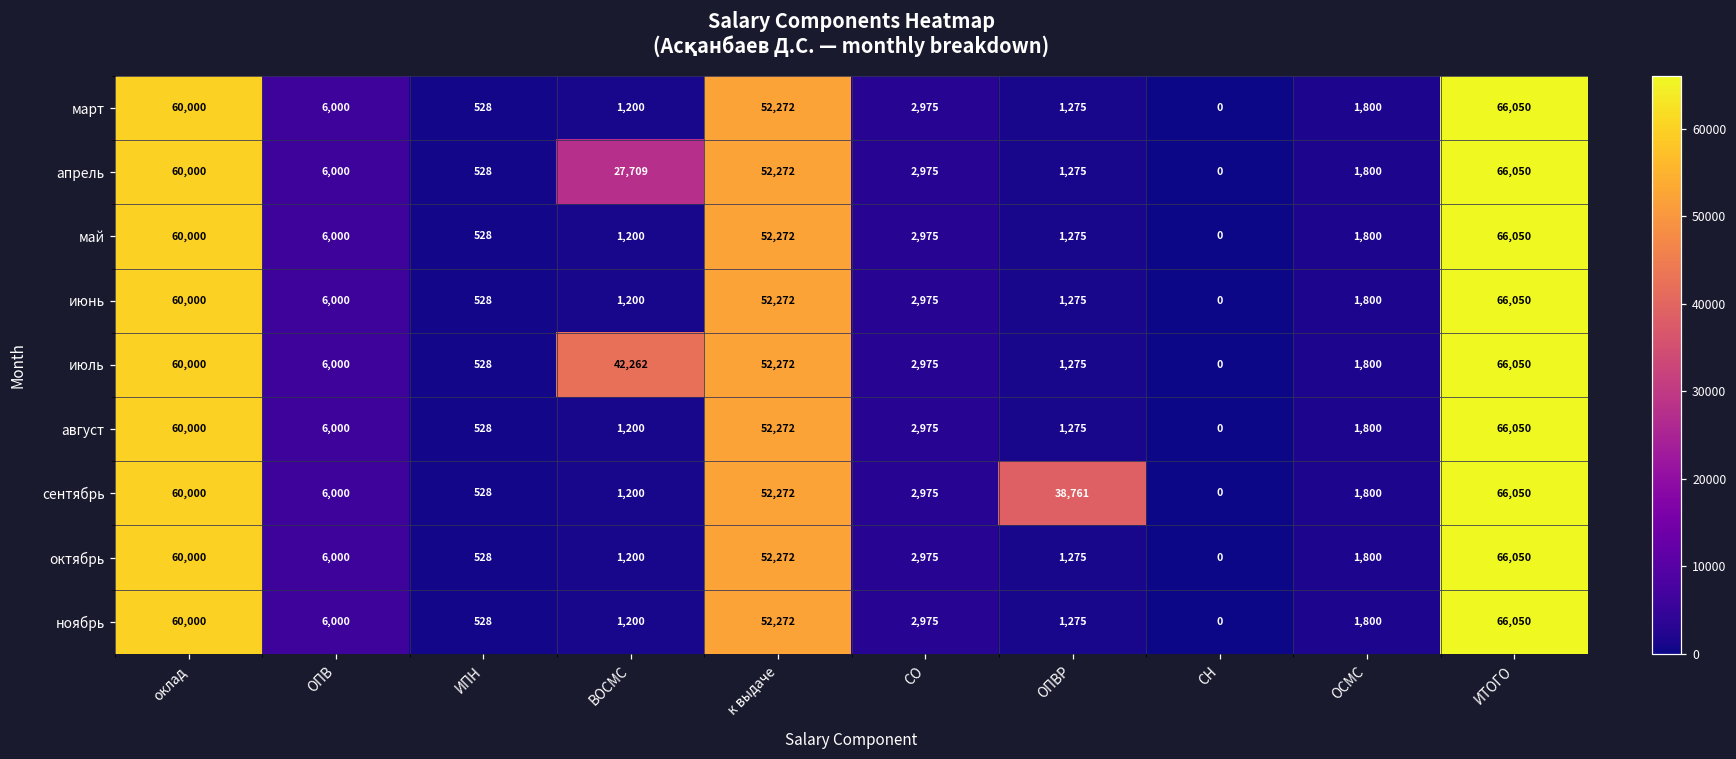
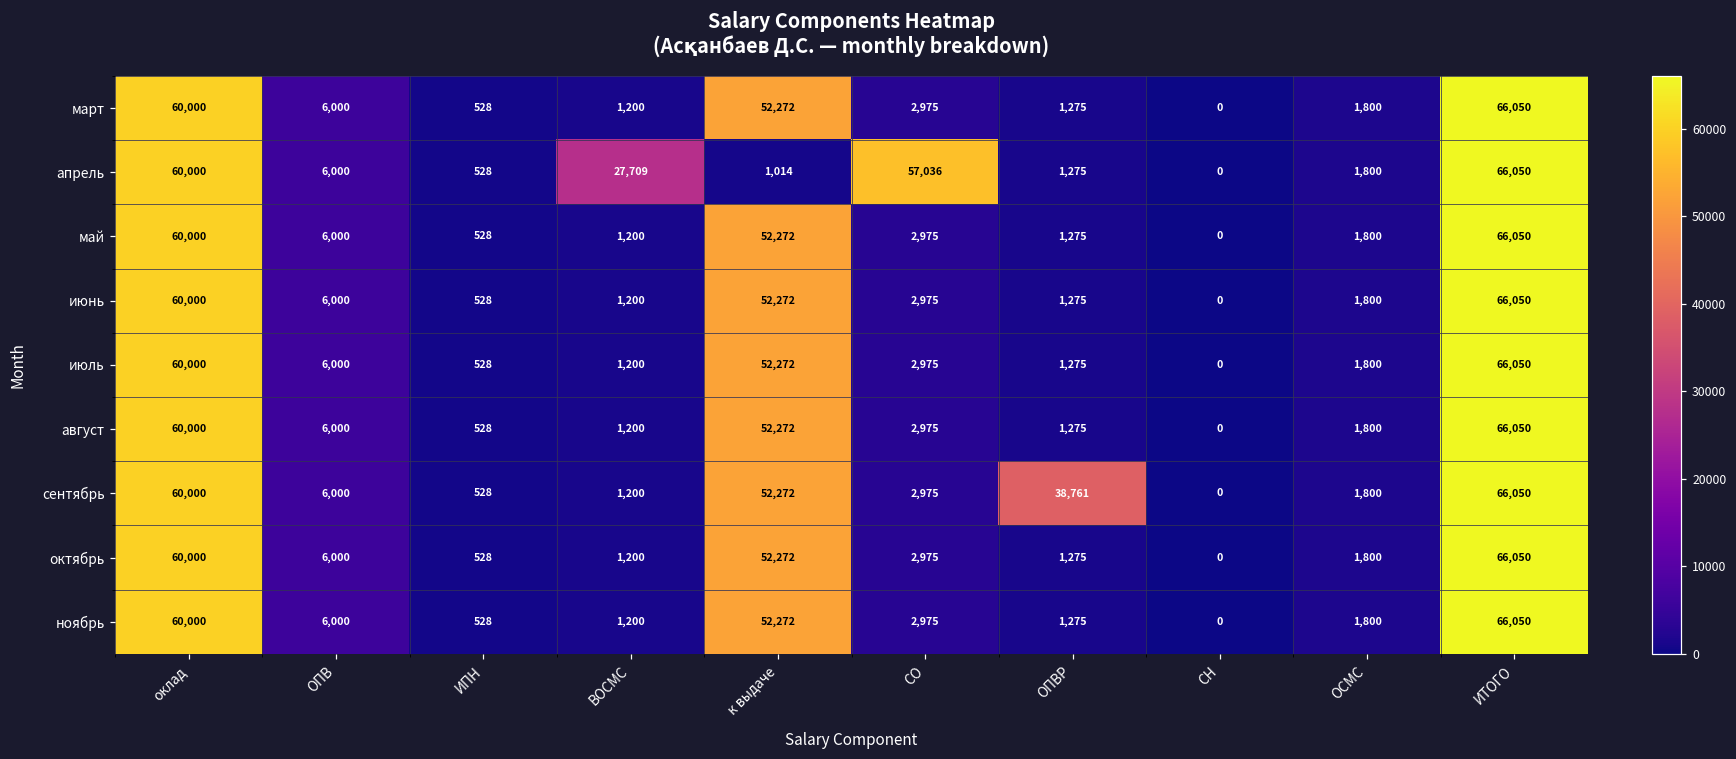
  {
    "март": {
      "оклад": "60,000",
      "ОПВ": "6,000",
      "ИПН": "528",
      "ВОСМС": "1,200",
      "к выдаче": "52,272",
      "СО": "2,975",
      "ОПВР": "1,275",
      "СН": "0",
      "ОСМС": "1,800",
      "ИТОГО": "66,050"
    },
    "апрель": {
      "оклад": "60,000",
      "ОПВ": "6,000",
      "ИПН": "528",
      "ВОСМС": "27,709",
-     "к выдаче": "52,272",
-     "СО": "2,975",
+     "к выдаче": "1,014",
+     "СО": "57,036",
      "ОПВР": "1,275",
      "СН": "0",
      "ОСМС": "1,800",
      "ИТОГО": "66,050"
    },
    "май": {
      "оклад": "60,000",
      "ОПВ": "6,000",
      "ИПН": "528",
      "ВОСМС": "1,200",
      "к выдаче": "52,272",
      "СО": "2,975",
      "ОПВР": "1,275",
      "СН": "0",
      "ОСМС": "1,800",
      "ИТОГО": "66,050"
    },
    "июнь": {
      "оклад": "60,000",
      "ОПВ": "6,000",
      "ИПН": "528",
      "ВОСМС": "1,200",
      "к выдаче": "52,272",
      "СО": "2,975",
      "ОПВР": "1,275",
      "СН": "0",
      "ОСМС": "1,800",
      "ИТОГО": "66,050"
    },
    "июль": {
      "оклад": "60,000",
      "ОПВ": "6,000",
      "ИПН": "528",
-     "ВОСМС": "42,262",
+     "ВОСМС": "1,200",
      "к выдаче": "52,272",
      "СО": "2,975",
      "ОПВР": "1,275",
      "СН": "0",
      "ОСМС": "1,800",
      "ИТОГО": "66,050"
    },
    "август": {
      "оклад": "60,000",
      "ОПВ": "6,000",
      "ИПН": "528",
      "ВОСМС": "1,200",
      "к выдаче": "52,272",
      "СО": "2,975",
      "ОПВР": "1,275",
      "СН": "0",
      "ОСМС": "1,800",
      "ИТОГО": "66,050"
    },
    "сентябрь": {
      "оклад": "60,000",
      "ОПВ": "6,000",
      "ИПН": "528",
      "ВОСМС": "1,200",
      "к выдаче": "52,272",
      "СО": "2,975",
      "ОПВР": "38,761",
      "СН": "0",
      "ОСМС": "1,800",
      "ИТОГО": "66,050"
    },
    "октябрь": {
      "оклад": "60,000",
      "ОПВ": "6,000",
      "ИПН": "528",
      "ВОСМС": "1,200",
      "к выдаче": "52,272",
      "СО": "2,975",
      "ОПВР": "1,275",
      "СН": "0",
      "ОСМС": "1,800",
      "ИТОГО": "66,050"
    },
    "ноябрь": {
      "оклад": "60,000",
      "ОПВ": "6,000",
      "ИПН": "528",
      "ВОСМС": "1,200",
      "к выдаче": "52,272",
      "СО": "2,975",
      "ОПВР": "1,275",
      "СН": "0",
      "ОСМС": "1,800",
      "ИТОГО": "66,050"
    }
  }
